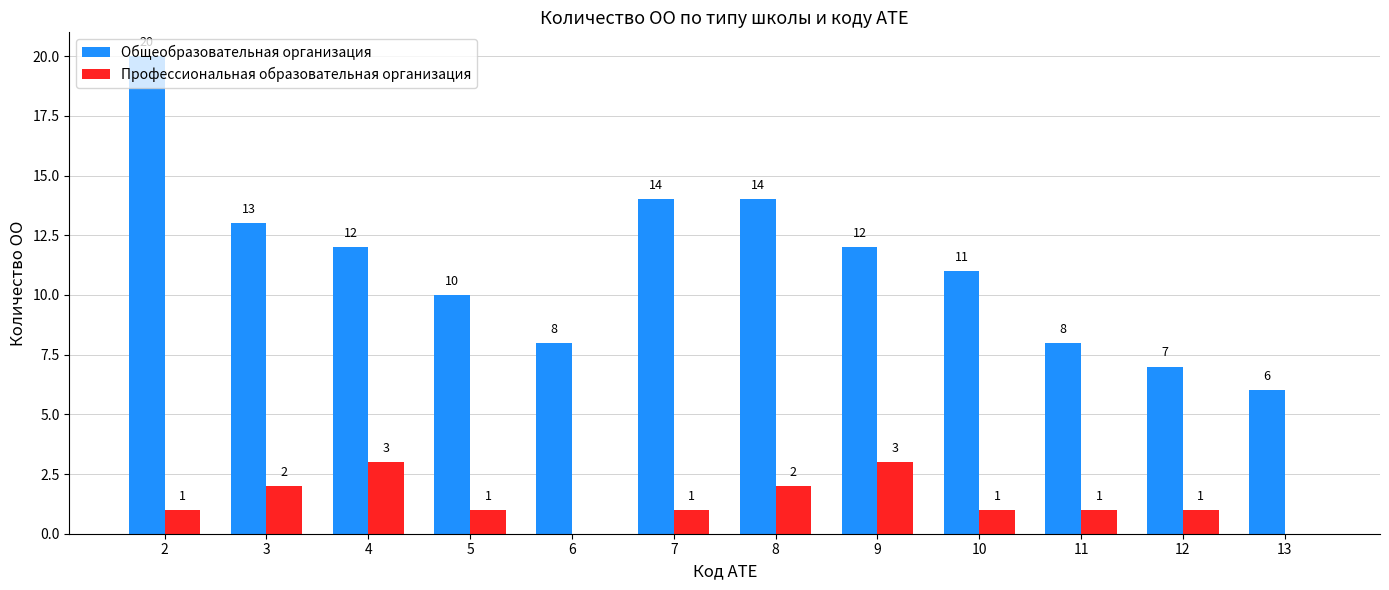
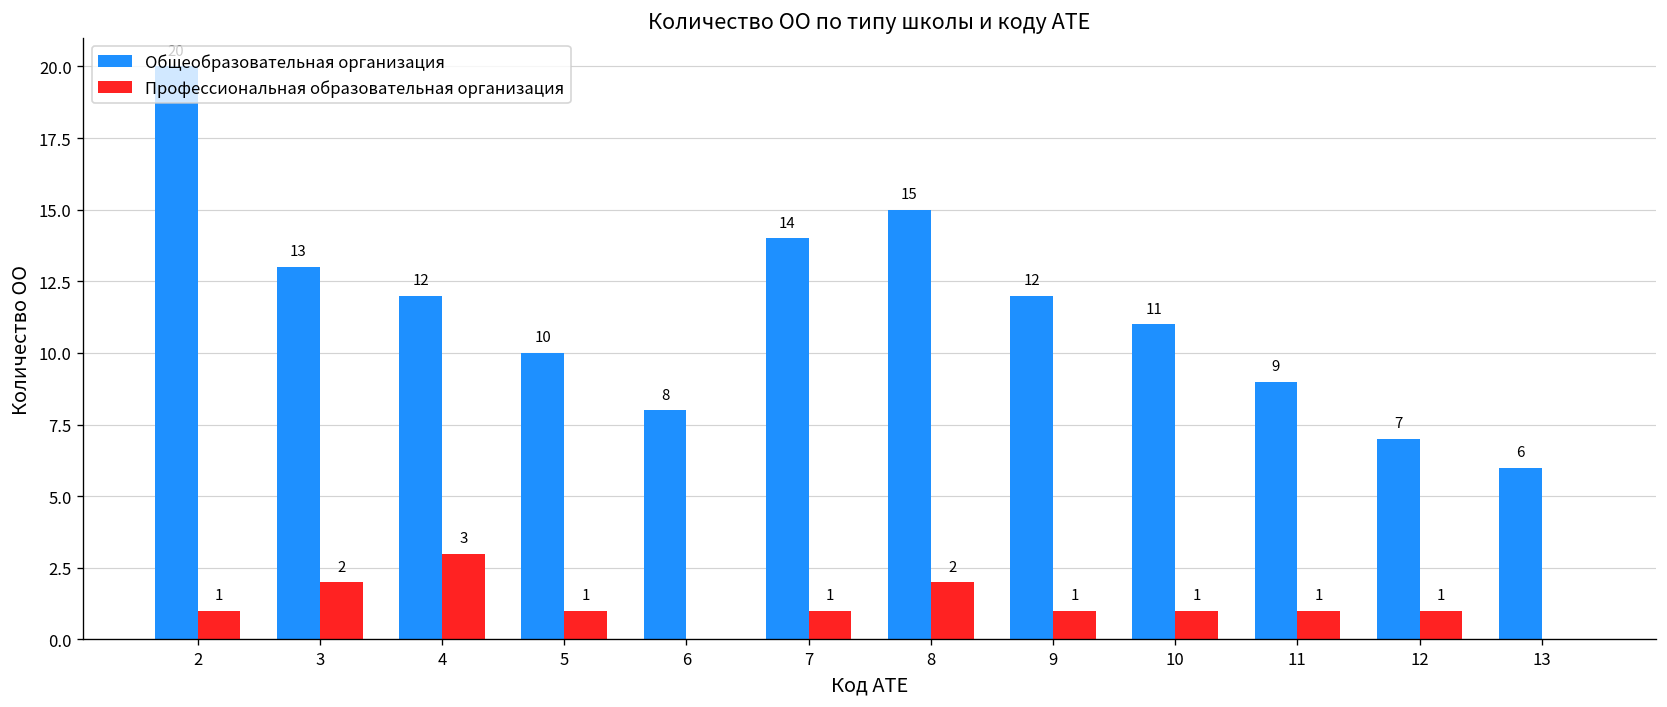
  {
    "Общеобразовательная организация": {
      "3": 13,
      "4": 12,
      "5": 10,
      "6": 8,
      "7": 14,
-     "8": 14,
+     "8": 15,
      "9": 12,
      "10": 11,
-     "11": 8,
+     "11": 9,
      "12": 7,
      "13": 6
    },
    "Профессиональная образовательная организация": {
      "2": 1,
      "3": 2,
      "4": 3,
      "5": 1,
      "7": 1,
      "8": 2,
-     "9": 3,
+     "9": 1,
      "10": 1,
      "11": 1,
      "12": 1
    }
  }
